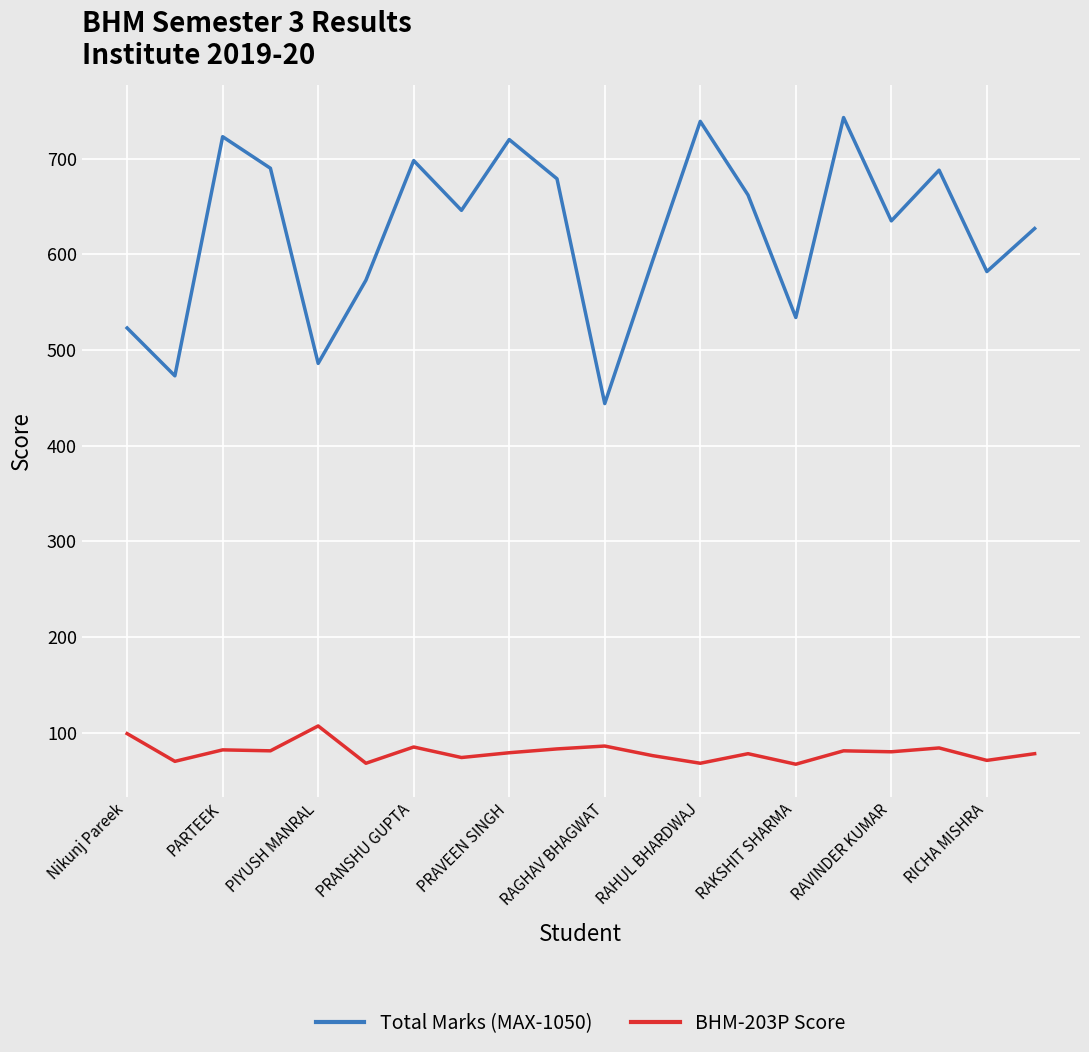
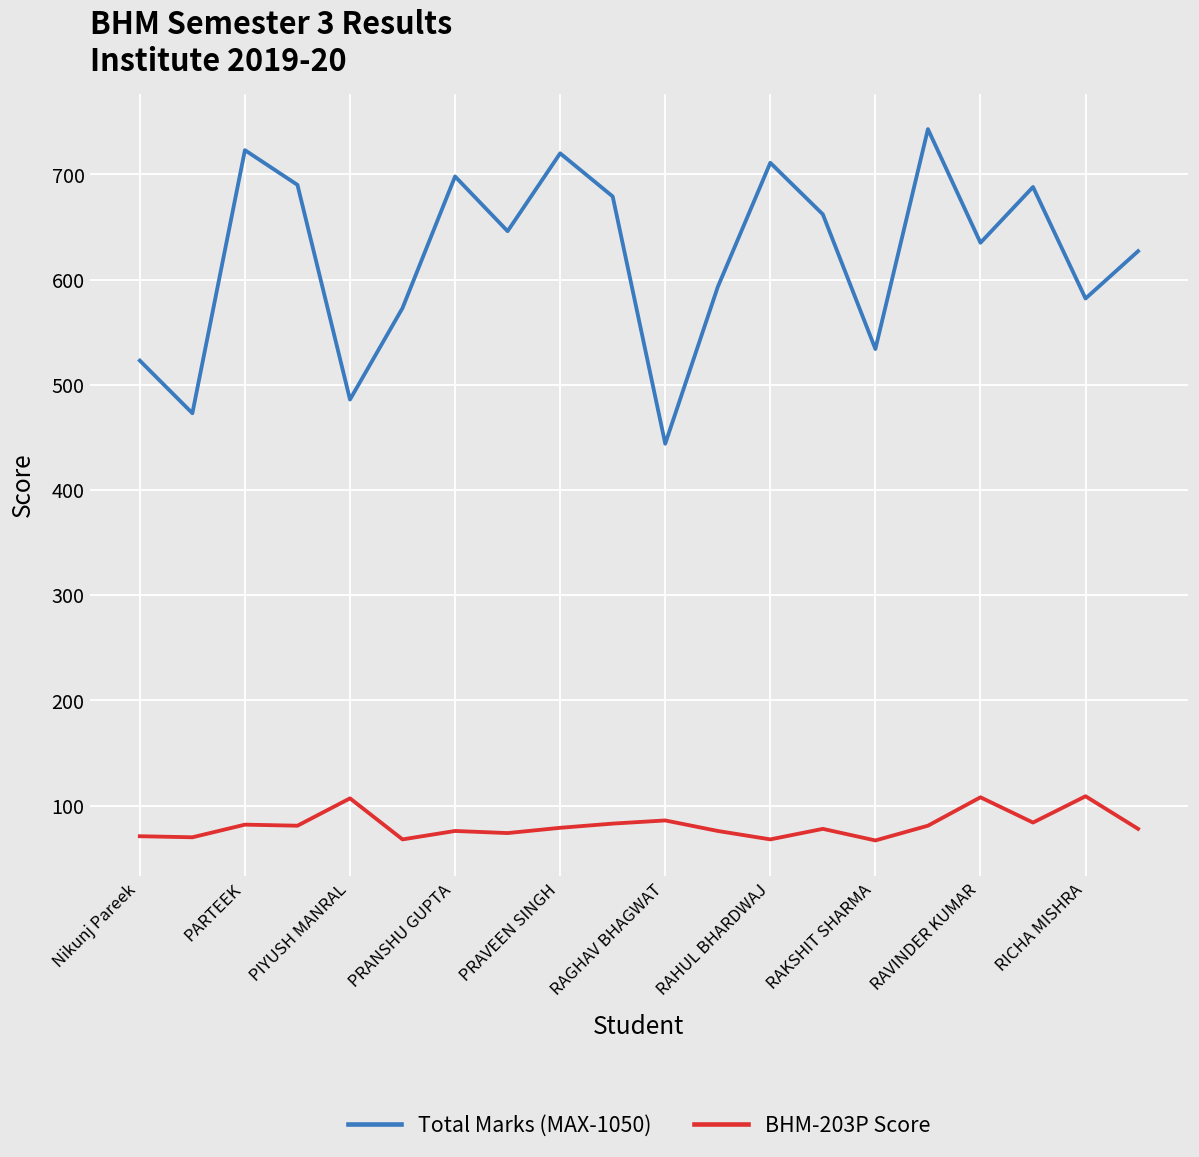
  {
    "Total Marks (MAX-1050)": {
      "Nikunj Pareek": 520,
      "PARTEEK": 720,
      "PIYUSH MANRAL": 490,
      "PRANSHU GUPTA": 700,
      "PRAVEEN SINGH": 720,
      "RAGHAV BHAGWAT": 440,
-     "RAHUL BHARDWAJ": 740,
+     "RAHUL BHARDWAJ": 710,
      "RAKSHIT SHARMA": 530,
      "RAVINDER KUMAR": 640,
      "RICHA MISHRA": 580
    },
    "BHM-203P Score": {
-     "Nikunj Pareek": 100,
+     "Nikunj Pareek": 70,
      "PARTEEK": 80,
      "PIYUSH MANRAL": 110,
-     "PRANSHU GUPTA": 90,
+     "PRANSHU GUPTA": 80,
      "PRAVEEN SINGH": 80,
      "RAGHAV BHAGWAT": 90,
      "RAHUL BHARDWAJ": 70,
      "RAKSHIT SHARMA": 70,
-     "RAVINDER KUMAR": 80,
-     "RICHA MISHRA": 70
+     "RAVINDER KUMAR": 110,
+     "RICHA MISHRA": 110
    }
  }
